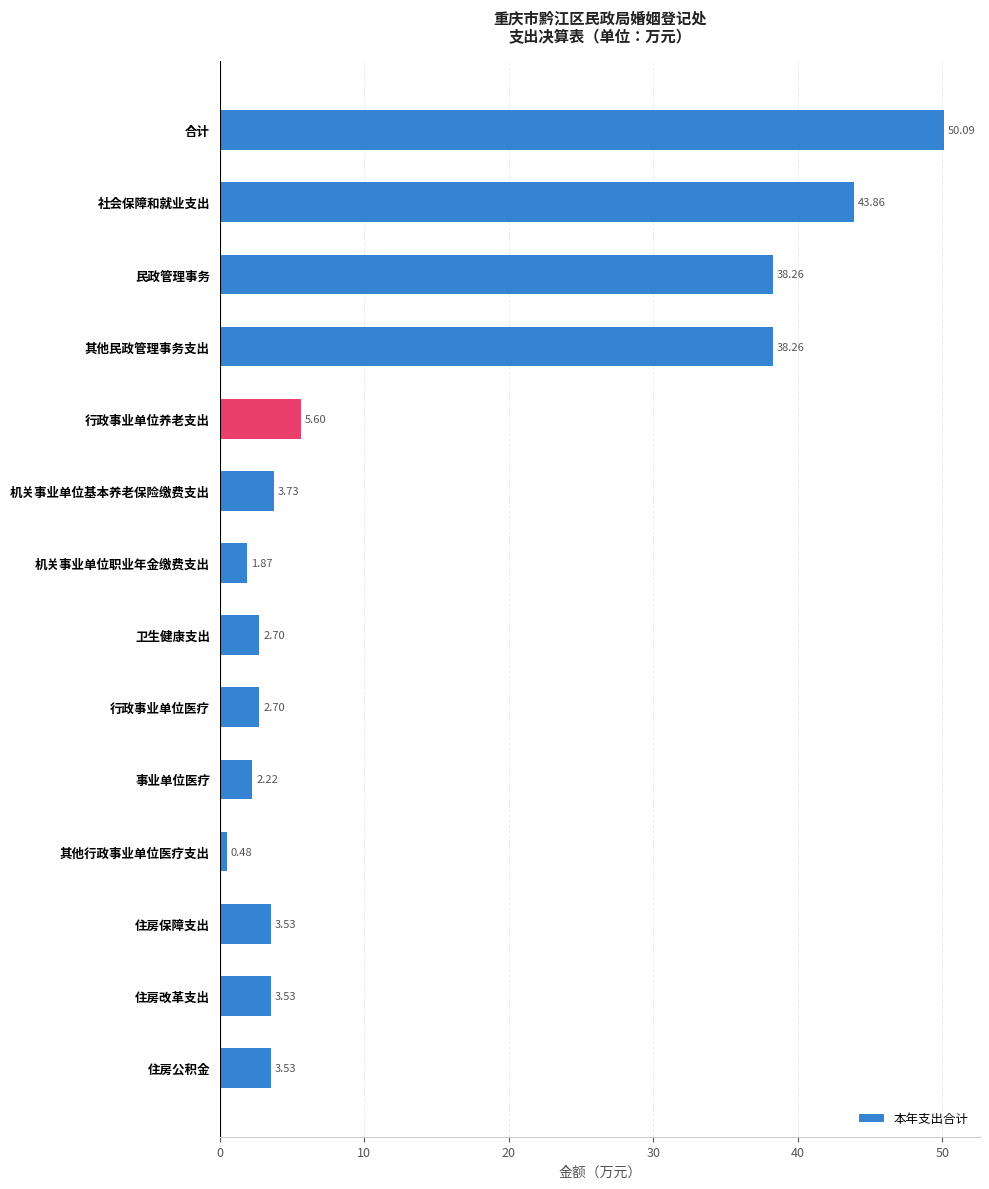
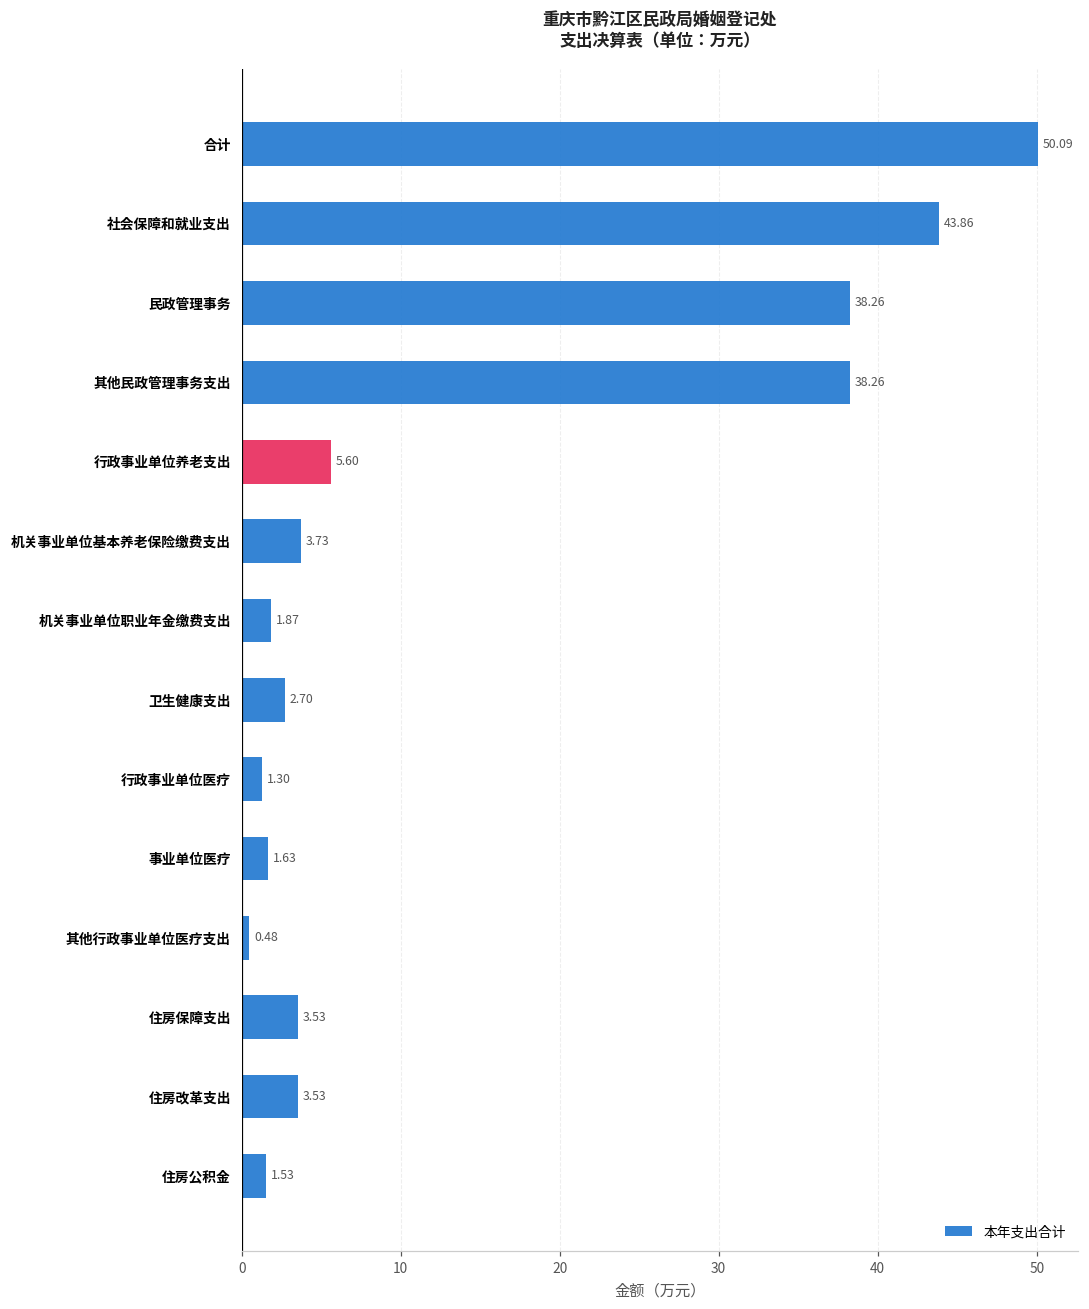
  {
    "合计": 50.09,
    "社会保障和就业支出": 43.86,
    "民政管理事务": 38.26,
    "其他民政管理事务支出": 38.26,
    "行政事业单位养老支出": 5.60,
    "机关事业单位基本养老保险缴费支出": 3.73,
    "机关事业单位职业年金缴费支出": 1.87,
    "卫生健康支出": 2.70,
-   "行政事业单位医疗": 2.70,
-   "事业单位医疗": 2.22,
+   "行政事业单位医疗": 1.30,
+   "事业单位医疗": 1.63,
    "其他行政事业单位医疗支出": 0.48,
    "住房保障支出": 3.53,
    "住房改革支出": 3.53,
-   "住房公积金": 3.53
+   "住房公积金": 1.53
  }
